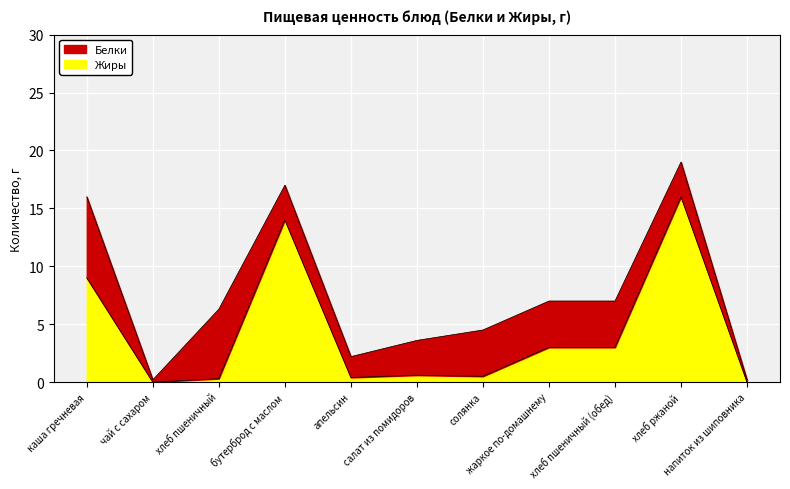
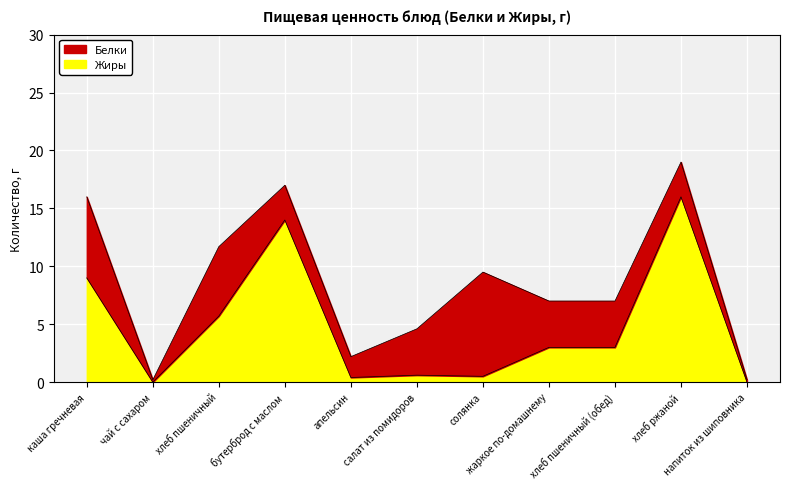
  {
    "Жиры": {
      "каша гречневая": 9.0,
-     "хлеб пшеничный": 0.3,
+     "хлеб пшеничный": 5.7,
      "бутерброд с маслом": 14.0,
      "апельсин": 0.4,
      "салат из помидоров": 0.6,
      "солянка": 0.5,
      "жаркое по-домашнему": 3.0,
      "хлеб пшеничный (обед)": 3.0,
      "хлеб ржаной": 16.0
    },
    "Белки": {
      "каша гречневая": 7,
      "хлеб пшеничный": 6,
      "бутерброд с маслом": 3,
      "апельсин": 2,
-     "салат из помидоров": 3,
-     "солянка": 4,
+     "салат из помидоров": 4,
+     "солянка": 9,
      "жаркое по-домашнему": 4,
      "хлеб пшеничный (обед)": 4,
      "хлеб ржаной": 3
    }
  }
